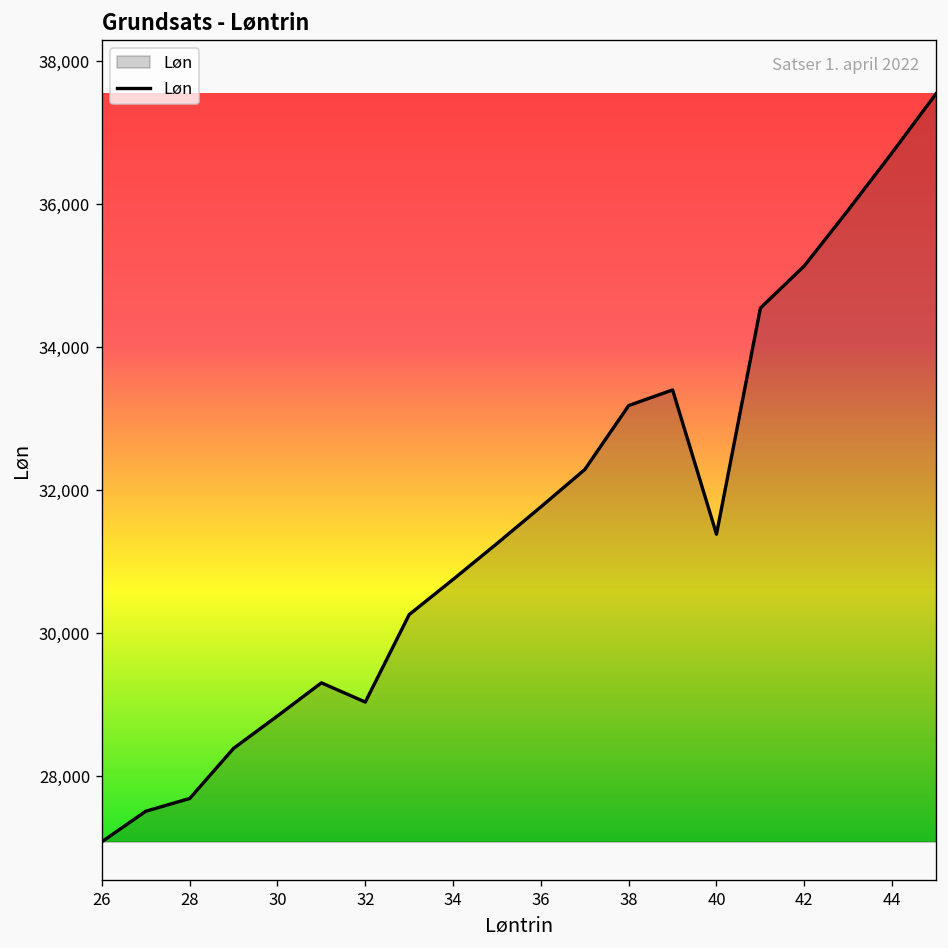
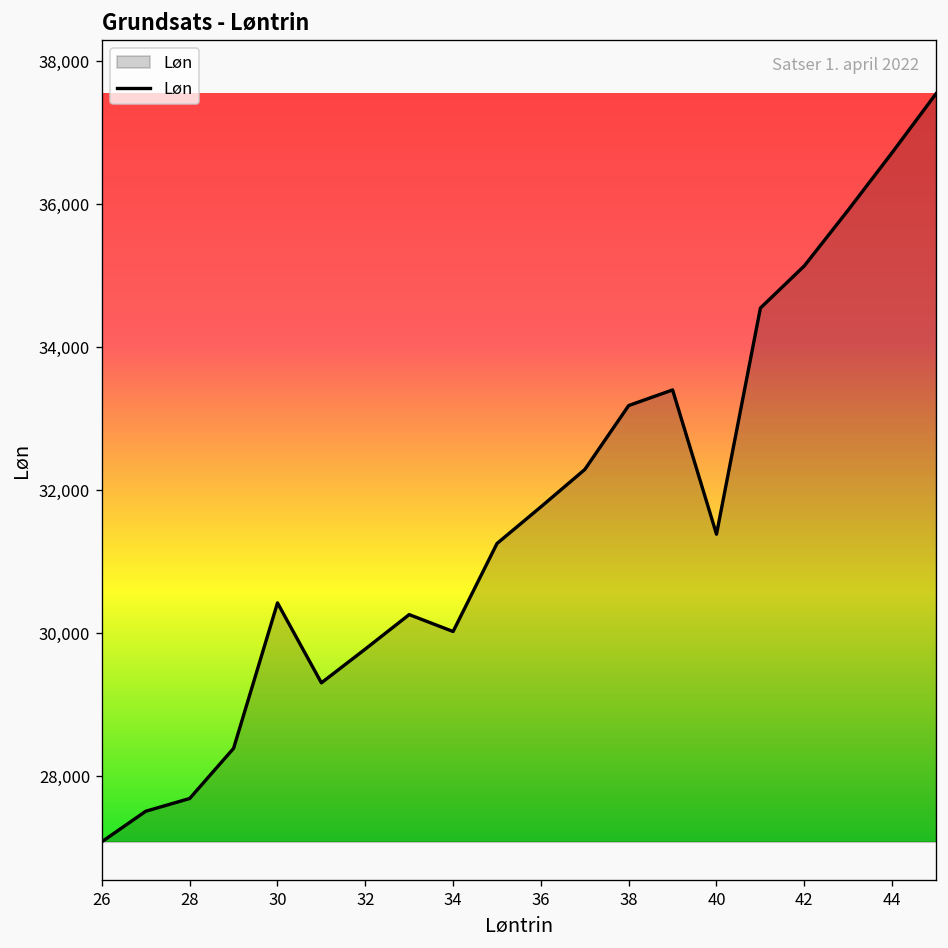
  {
    "26": "27,100",
    "28": "27,700",
-   "30": "28,800",
-   "32": "29,000",
-   "34": "30,800",
+   "30": "30,400",
+   "32": "29,800",
+   "34": "30,000",
    "36": "31,800",
    "38": "33,200",
    "40": "31,400",
    "42": "35,100",
    "44": "36,700"
  }
